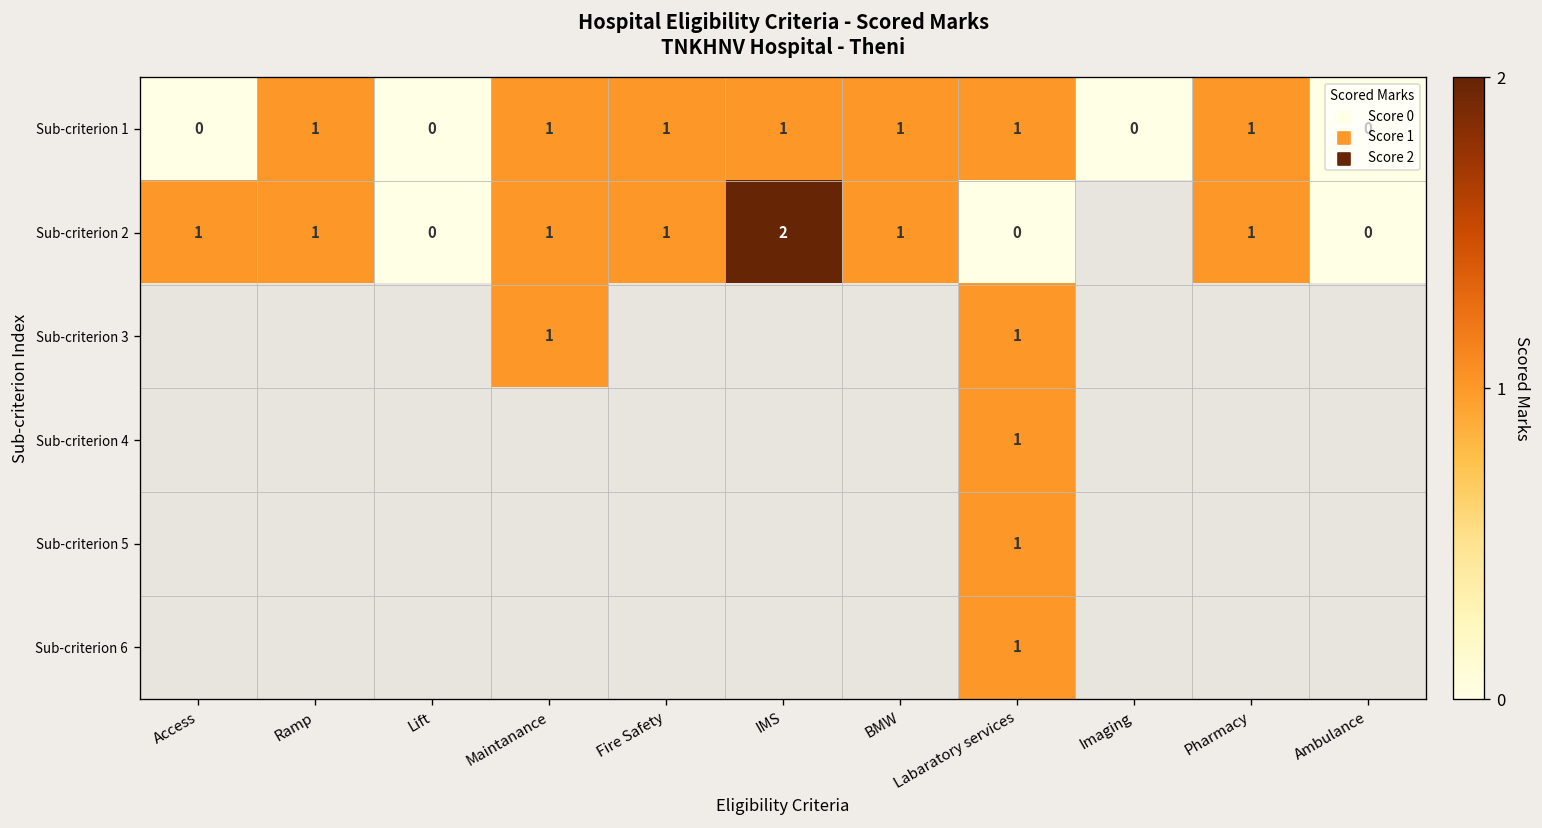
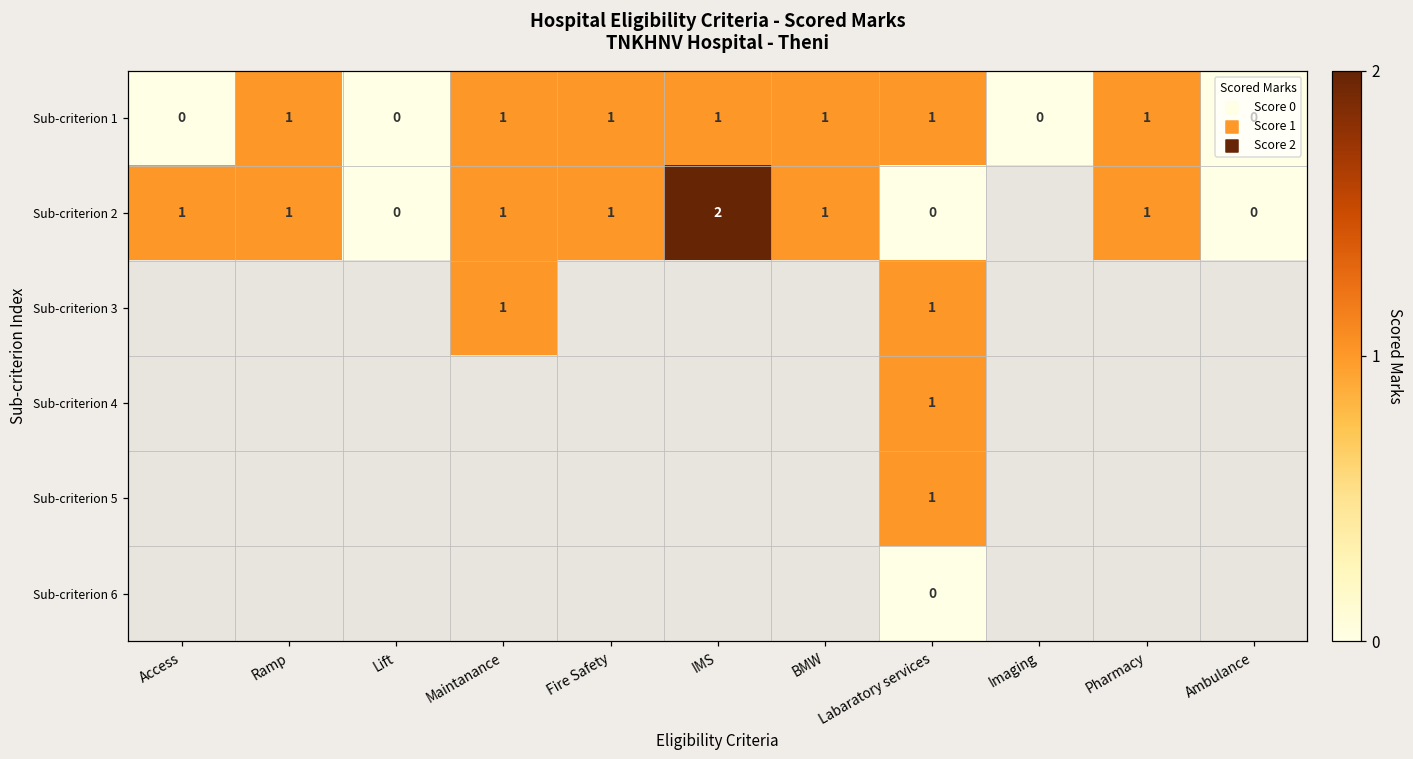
  {
    "Sub-criterion 1": {
      "Access": 0,
      "Ramp": 1,
      "Lift": 0,
      "Maintanance": 1,
      "Fire Safety": 1,
      "IMS": 1,
      "BMW": 1,
      "Labaratory services": 1,
      "Imaging": 0,
      "Pharmacy": 1
    },
    "Sub-criterion 2": {
      "Access": 1,
      "Ramp": 1,
      "Lift": 0,
      "Maintanance": 1,
      "Fire Safety": 1,
      "IMS": 2,
      "BMW": 1,
      "Labaratory services": 0,
      "Pharmacy": 1,
      "Ambulance": 0
    },
    "Sub-criterion 3": {
      "Maintanance": 1,
      "Labaratory services": 1
    },
    "Sub-criterion 4": {
      "Labaratory services": 1
    },
    "Sub-criterion 5": {
      "Labaratory services": 1
    },
    "Sub-criterion 6": {
-     "Labaratory services": 1
+     "Labaratory services": 0
    }
  }
